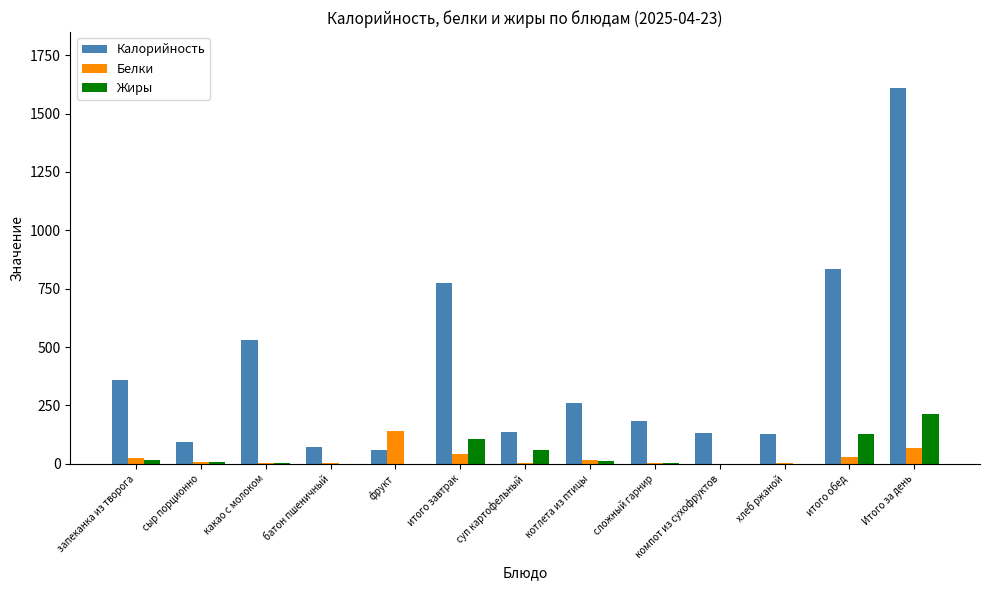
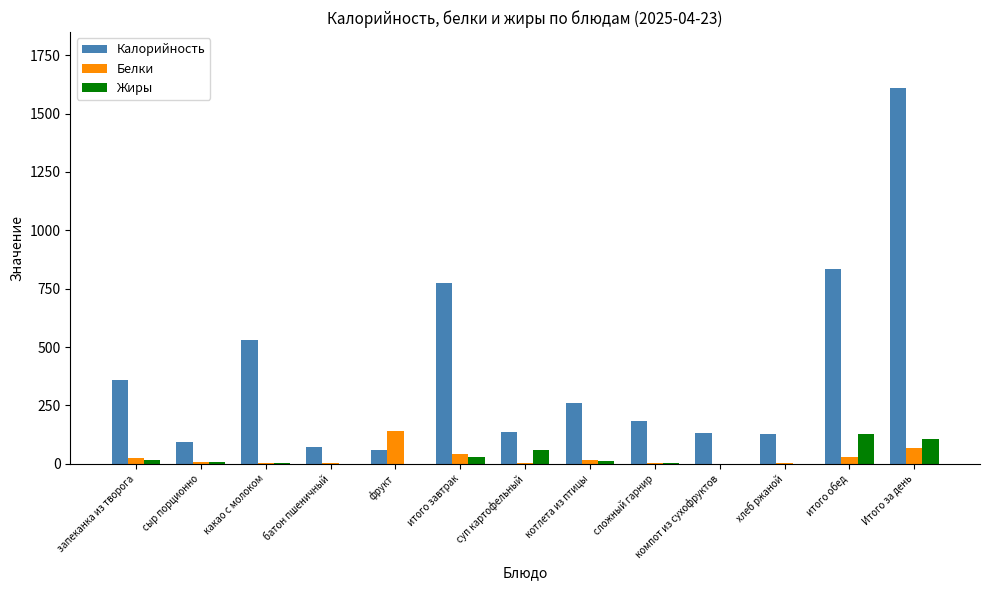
  {
    "Калорийность": {
      "запеканка из творога": 360,
      "сыр порционно": 90,
      "какао с молоком": 530,
      "батон пшеничный": 70,
      "фрукт": 60,
      "итого завтрак": 770,
      "суп картофельный": 140,
      "котлета из птицы": 260,
      "сложный гарнир": 180,
      "компот из сухофруктов": 130,
      "хлеб ржаной": 130,
      "итого обед": 830,
      "Итого за день": 1610
    },
    "Белки": {
      "запеканка из творога": 30,
      "фрукт": 140,
      "итого завтрак": 40,
      "котлета из птицы": 20,
      "итого обед": 30,
      "Итого за день": 70
    },
    "Жиры": {
      "запеканка из творога": 20,
-     "итого завтрак": 110,
+     "итого завтрак": 30,
      "суп картофельный": 60,
      "котлета из птицы": 10,
      "компот из сухофруктов": 0,
      "итого обед": 130,
-     "Итого за день": 210
+     "Итого за день": 110
    }
  }
